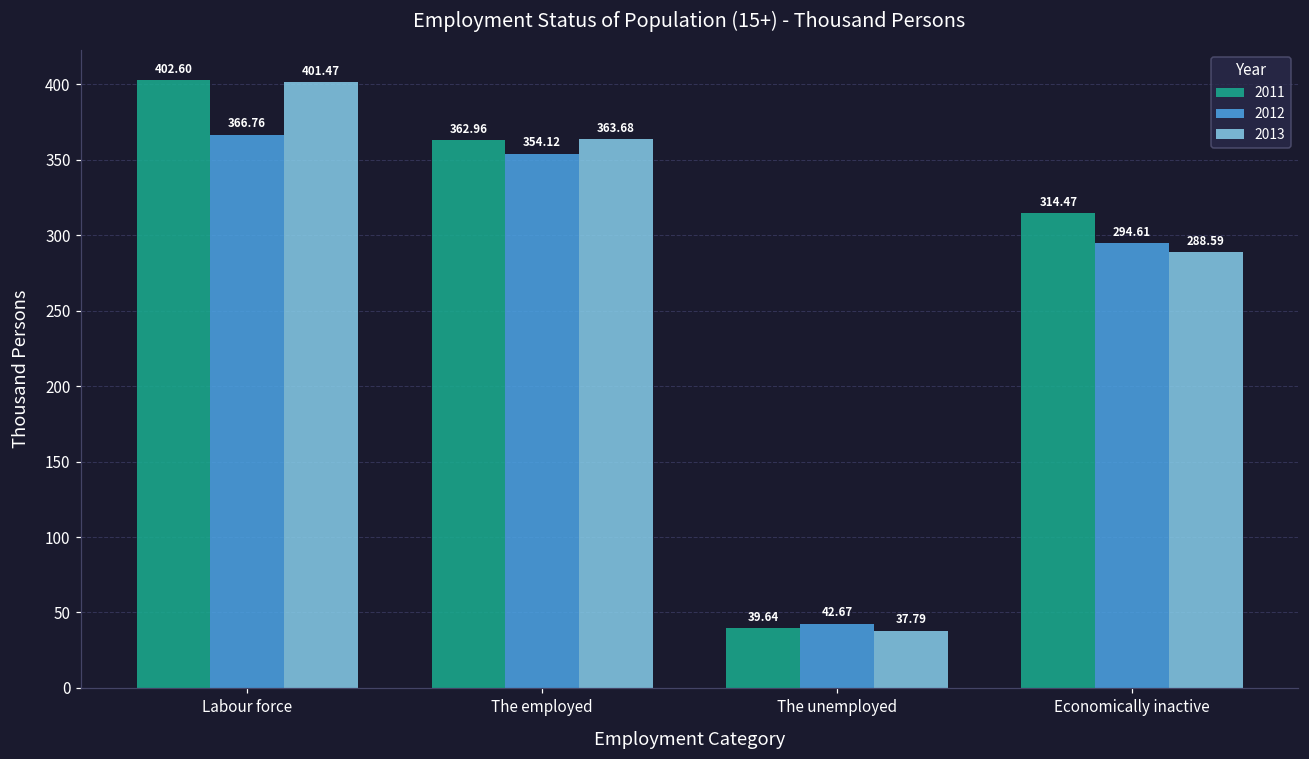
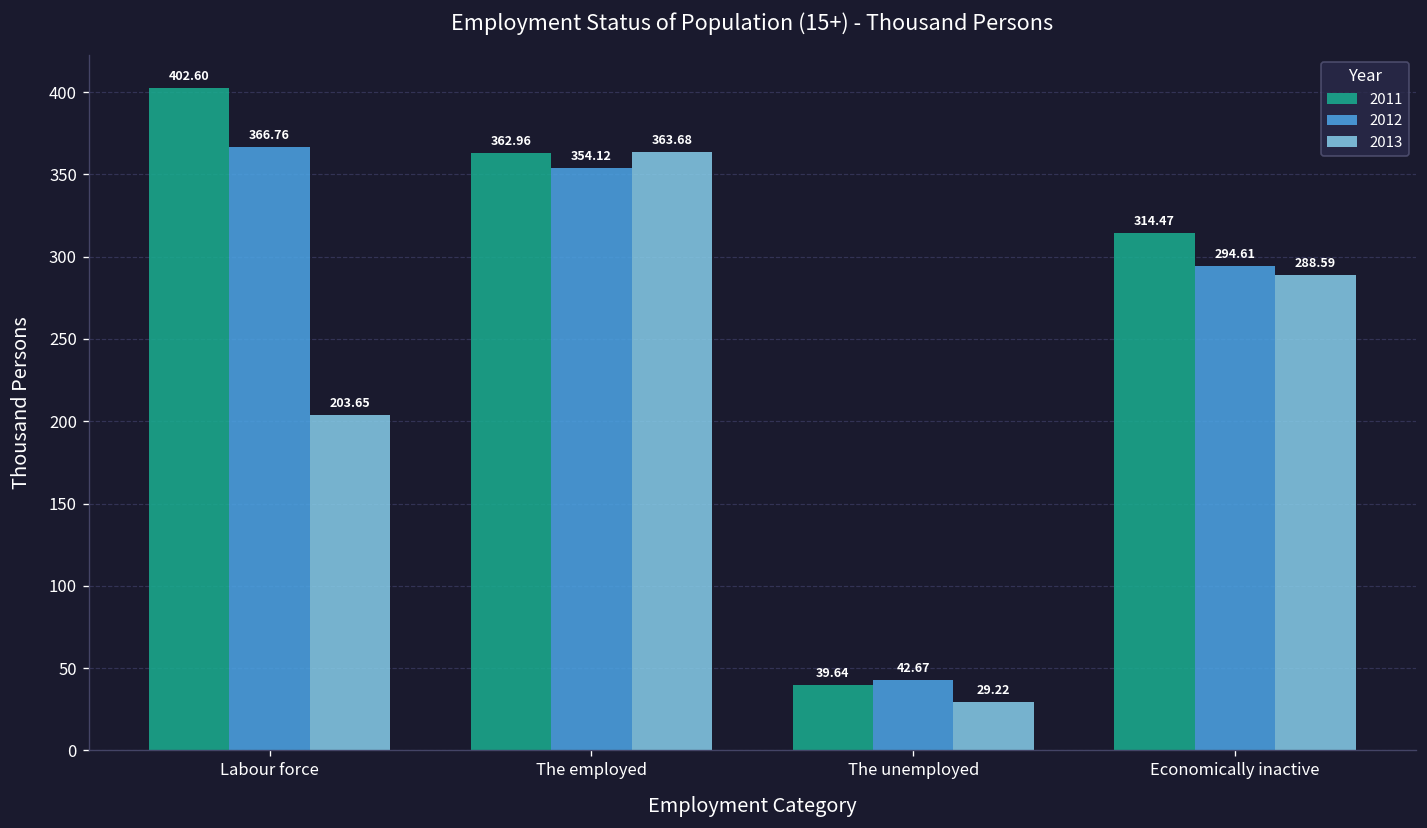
  {
    "2011": {
      "Labour force": 402.60,
      "The employed": 362.96,
      "The unemployed": 39.64,
      "Economically inactive": 314.47
    },
    "2012": {
      "Labour force": 366.76,
      "The employed": 354.12,
      "The unemployed": 42.67,
      "Economically inactive": 294.61
    },
    "2013": {
-     "Labour force": 401.47,
+     "Labour force": 203.65,
      "The employed": 363.68,
-     "The unemployed": 37.79,
+     "The unemployed": 29.22,
      "Economically inactive": 288.59
    }
  }
